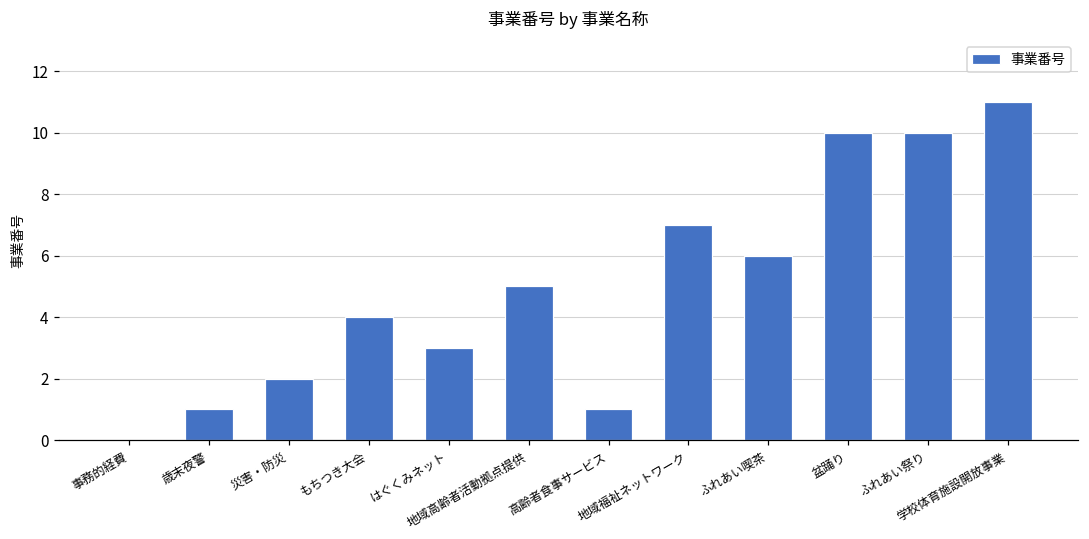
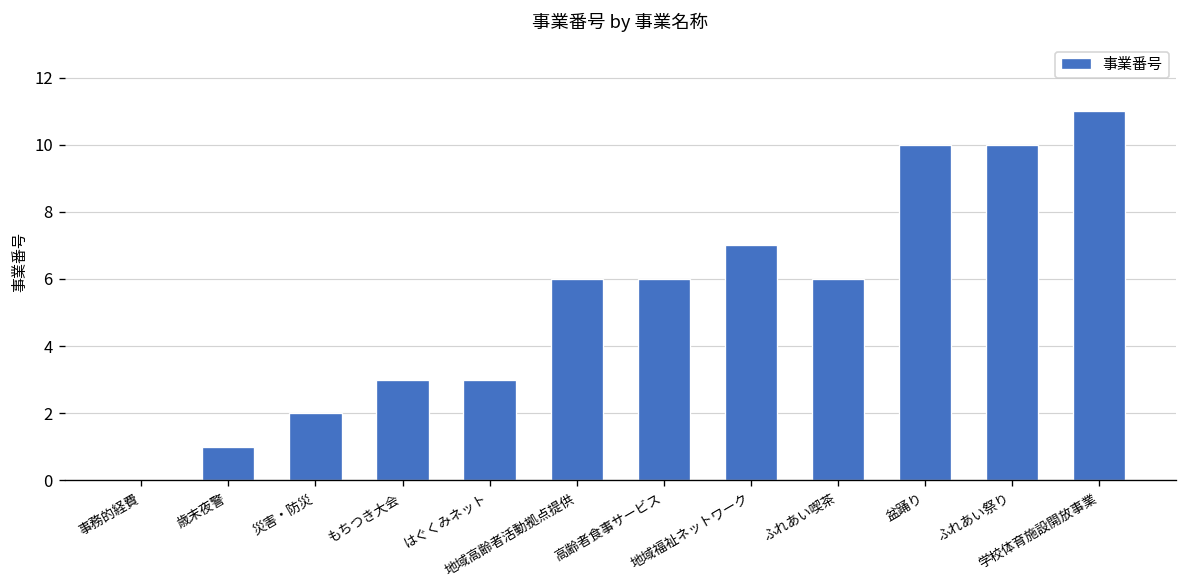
  {
    "事務的経費": 0,
    "歳末夜警": 1,
    "災害・防災": 2,
-   "もちつき大会": 4,
+   "もちつき大会": 3,
    "はぐくみネット": 3,
-   "地域高齢者活動拠点提供": 5,
-   "高齢者食事サービス": 1,
+   "地域高齢者活動拠点提供": 6,
+   "高齢者食事サービス": 6,
    "地域福祉ネットワーク": 7,
    "ふれあい喫茶": 6,
    "盆踊り": 10,
    "ふれあい祭り": 10,
    "学校体育施設開放事業": 11
  }
